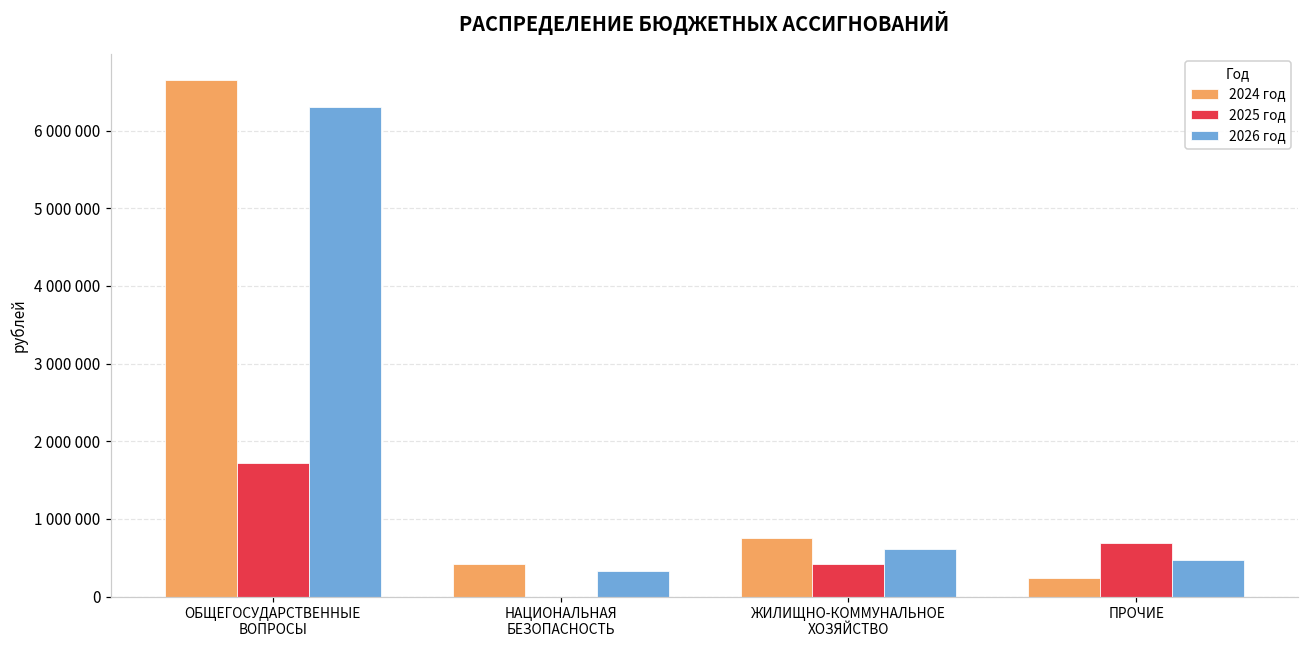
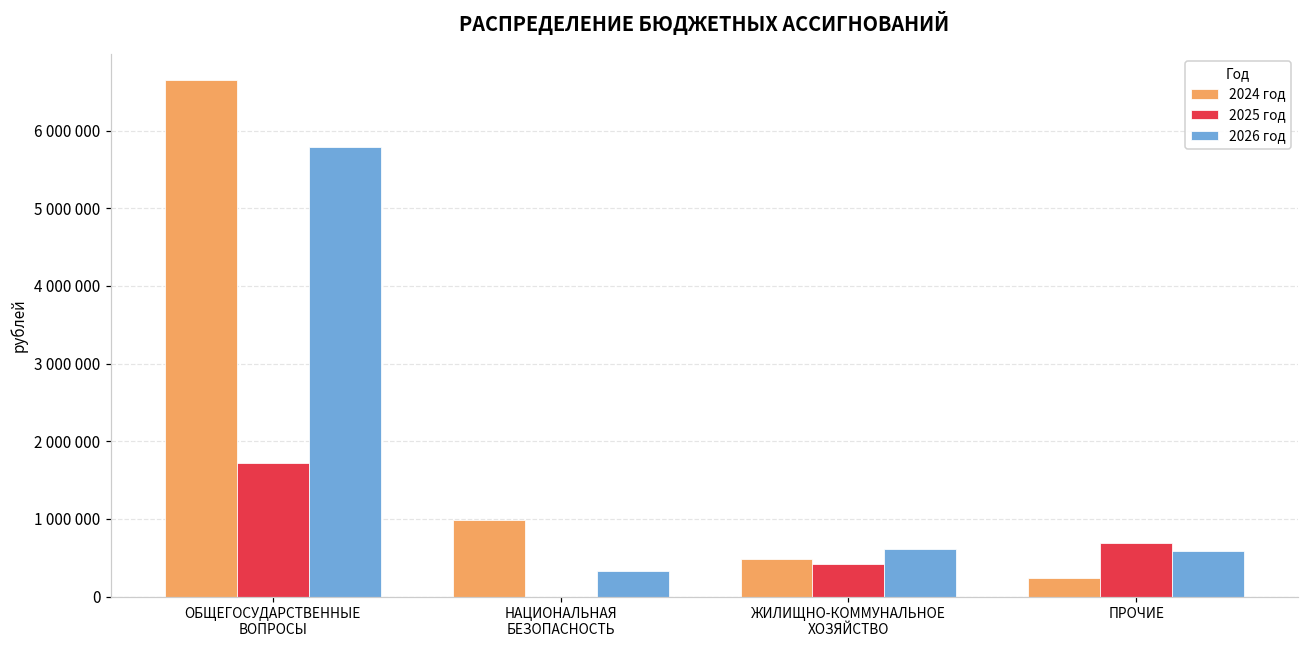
  {
    "2024 год": {
      "ОБЩЕГОСУДАРСТВЕННЫЕ ВОПРОСЫ": 6700000,
-     "НАЦИОНАЛЬНАЯ БЕЗОПАСНОСТЬ": 400000,
-     "ЖИЛИЩНО-КОММУНАЛЬНОЕ ХОЗЯЙСТВО": 800000,
+     "НАЦИОНАЛЬНАЯ БЕЗОПАСНОСТЬ": 1000000,
+     "ЖИЛИЩНО-КОММУНАЛЬНОЕ ХОЗЯЙСТВО": 500000,
      "ПРОЧИЕ": 200000
    },
    "2025 год": {
      "ОБЩЕГОСУДАРСТВЕННЫЕ ВОПРОСЫ": 1700000,
      "НАЦИОНАЛЬНАЯ БЕЗОПАСНОСТЬ": 0,
      "ЖИЛИЩНО-КОММУНАЛЬНОЕ ХОЗЯЙСТВО": 400000,
      "ПРОЧИЕ": 700000
    },
    "2026 год": {
-     "ОБЩЕГОСУДАРСТВЕННЫЕ ВОПРОСЫ": 6300000,
+     "ОБЩЕГОСУДАРСТВЕННЫЕ ВОПРОСЫ": 5800000,
      "НАЦИОНАЛЬНАЯ БЕЗОПАСНОСТЬ": 300000,
      "ЖИЛИЩНО-КОММУНАЛЬНОЕ ХОЗЯЙСТВО": 600000,
-     "ПРОЧИЕ": 500000
+     "ПРОЧИЕ": 600000
    }
  }
